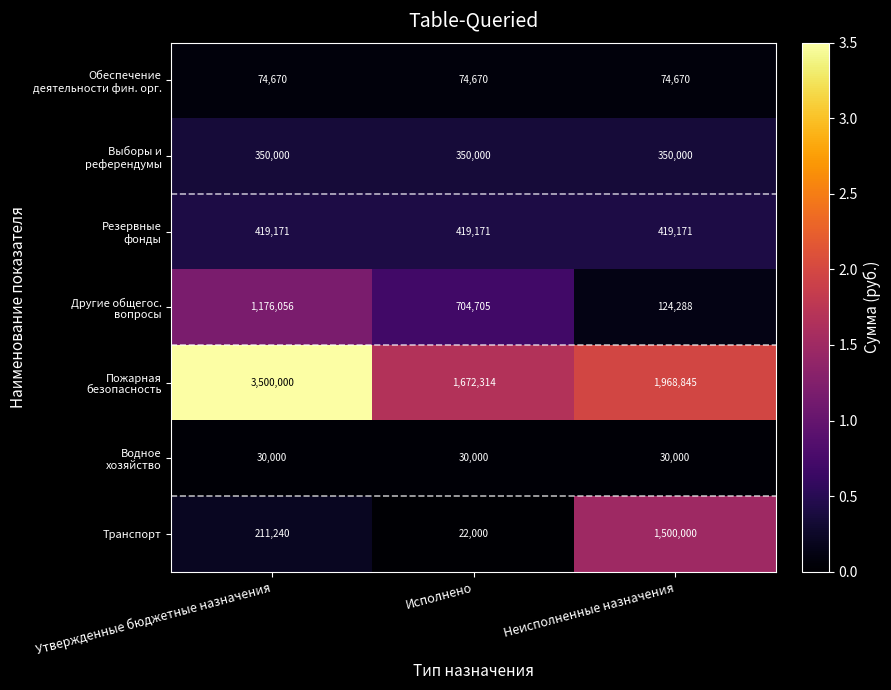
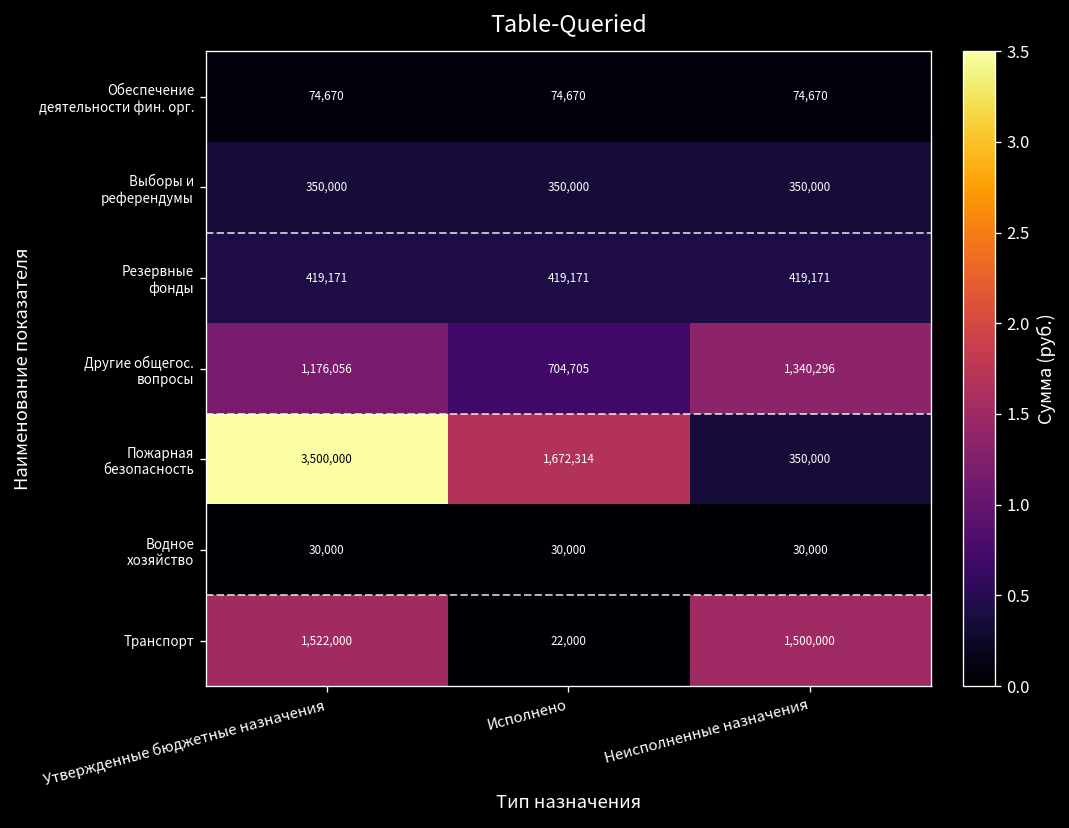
  {
    "Обеспечение деятельности фин. орг.": {
      "Утвержденные бюджетные назначения": "74,670",
      "Исполнено": "74,670",
      "Неисполненные назначения": "74,670"
    },
    "Выборы и референдумы": {
      "Утвержденные бюджетные назначения": "350,000",
      "Исполнено": "350,000",
      "Неисполненные назначения": "350,000"
    },
    "Резервные фонды": {
      "Утвержденные бюджетные назначения": "419,171",
      "Исполнено": "419,171",
      "Неисполненные назначения": "419,171"
    },
    "Другие общегос. вопросы": {
      "Утвержденные бюджетные назначения": "1,176,056",
      "Исполнено": "704,705",
-     "Неисполненные назначения": "124,288"
+     "Неисполненные назначения": "1,340,296"
    },
    "Пожарная безопасность": {
      "Утвержденные бюджетные назначения": "3,500,000",
      "Исполнено": "1,672,314",
-     "Неисполненные назначения": "1,968,845"
+     "Неисполненные назначения": "350,000"
    },
    "Водное хозяйство": {
      "Утвержденные бюджетные назначения": "30,000",
      "Исполнено": "30,000",
      "Неисполненные назначения": "30,000"
    },
    "Транспорт": {
-     "Утвержденные бюджетные назначения": "211,240",
+     "Утвержденные бюджетные назначения": "1,522,000",
      "Исполнено": "22,000",
      "Неисполненные назначения": "1,500,000"
    }
  }
